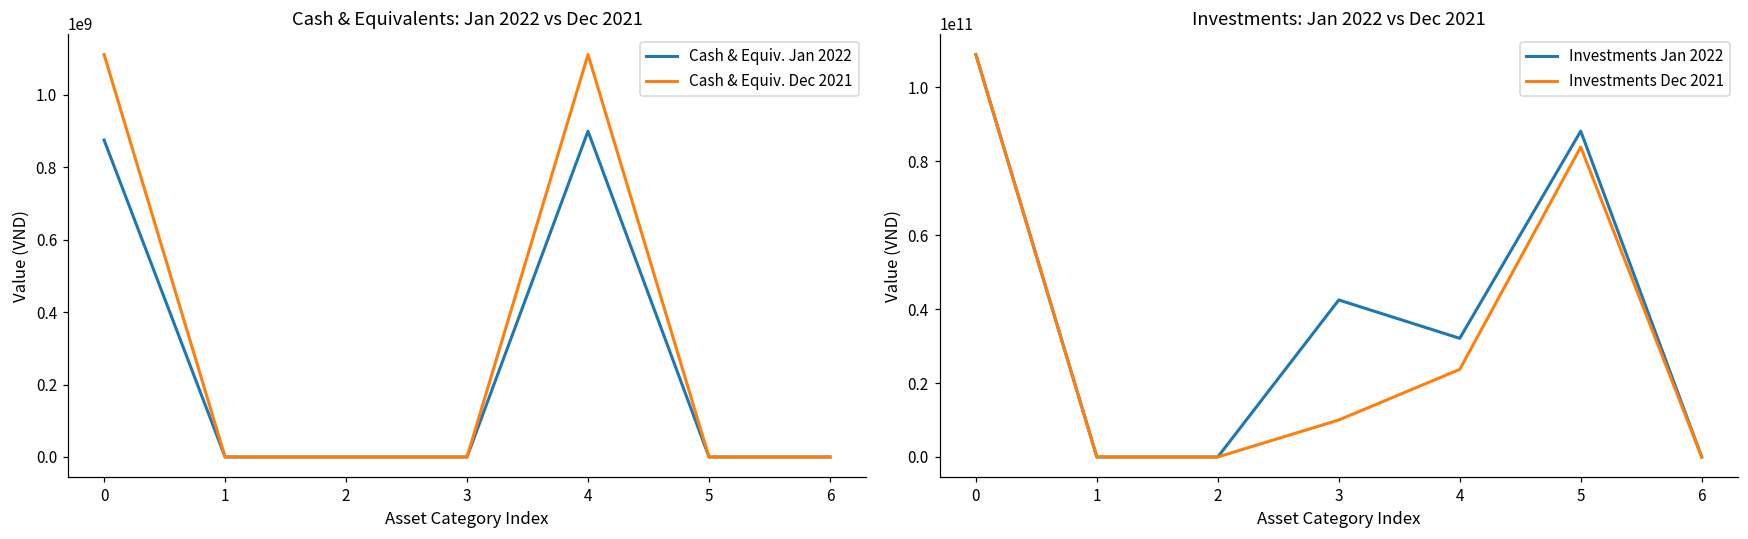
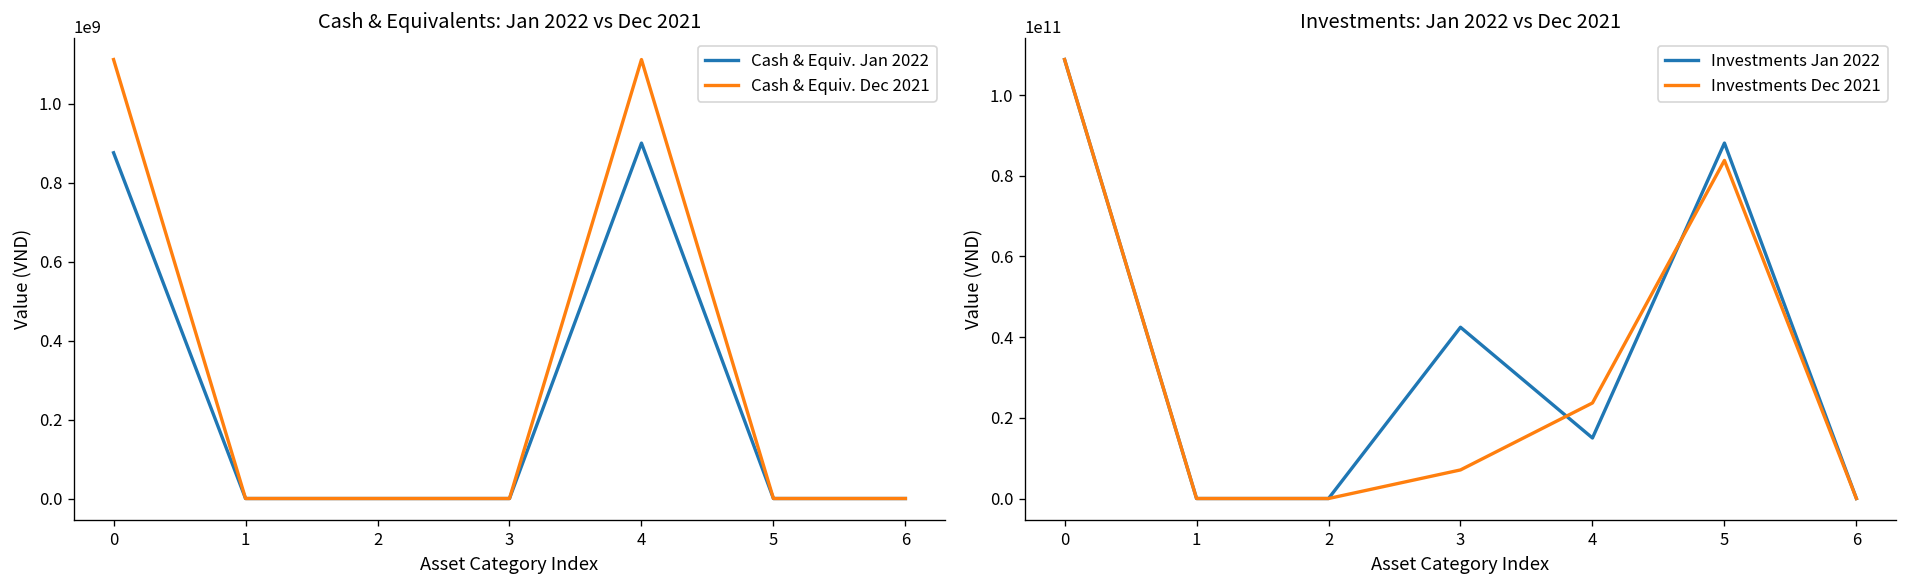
  {
    "Cash & Equivalents: Jan 2022 vs Dec 2021": {
      "Cash & Equiv. Jan 2022": {
        "0": 880000000,
        "4": 900000000
      },
      "Cash & Equiv. Dec 2021": {
        "0": 1110000000,
        "4": 1110000000
      }
    },
    "Investments: Jan 2022 vs Dec 2021": {
      "Investments Jan 2022": {
        "3": 42000000000,
-       "4": 32000000000,
+       "4": 15000000000,
        "5": 88000000000
      },
      "Investments Dec 2021": {
-       "3": 10000000000,
+       "3": 7000000000,
        "4": 24000000000,
        "5": 84000000000
      }
    }
  }
